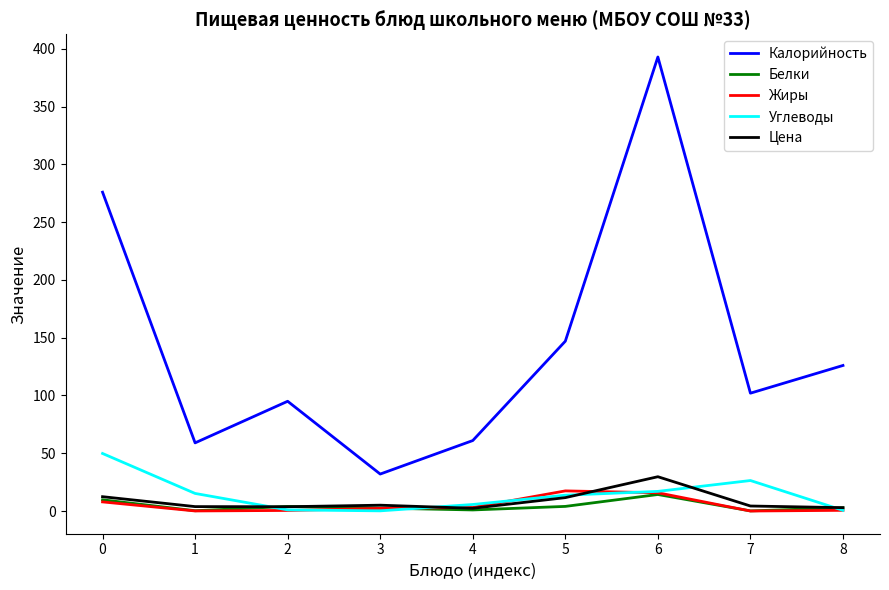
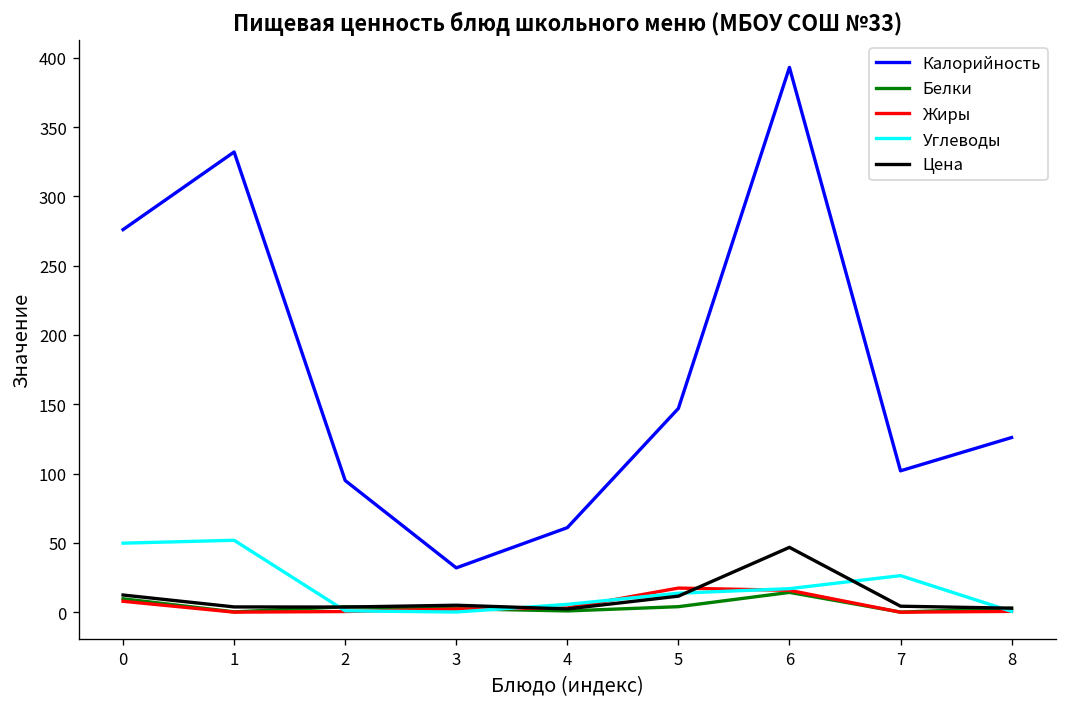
  {
    "Калорийность": {
      "0": 276,
-     "1": 59,
+     "1": 332,
      "2": 95,
      "3": 32,
      "4": 61,
      "5": 147,
      "6": 393,
      "7": 102,
      "8": 126
    },
    "Белки": {
      "5": 4
    },
    "Жиры": {
      "5": 17
    },
    "Углеводы": {
      "0": 50,
-     "1": 15,
+     "1": 52,
      "4": 6,
      "7": 26
    },
    "Цена": {
      "0": 12,
      "1": 4,
      "3": 5,
-     "6": 30,
+     "6": 47,
      "7": 4
    }
  }
